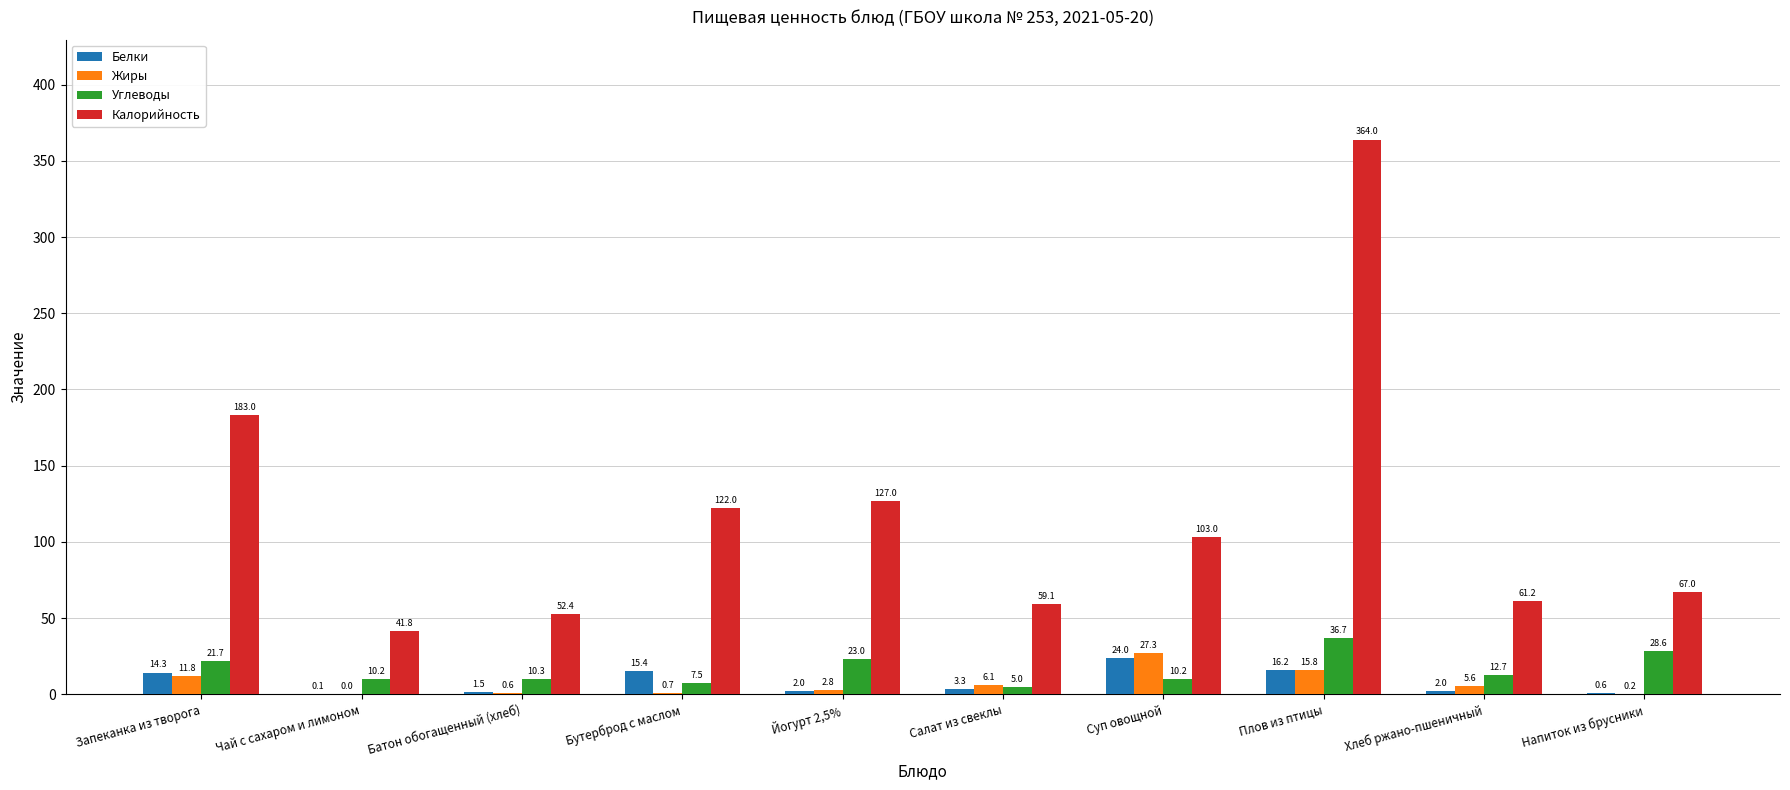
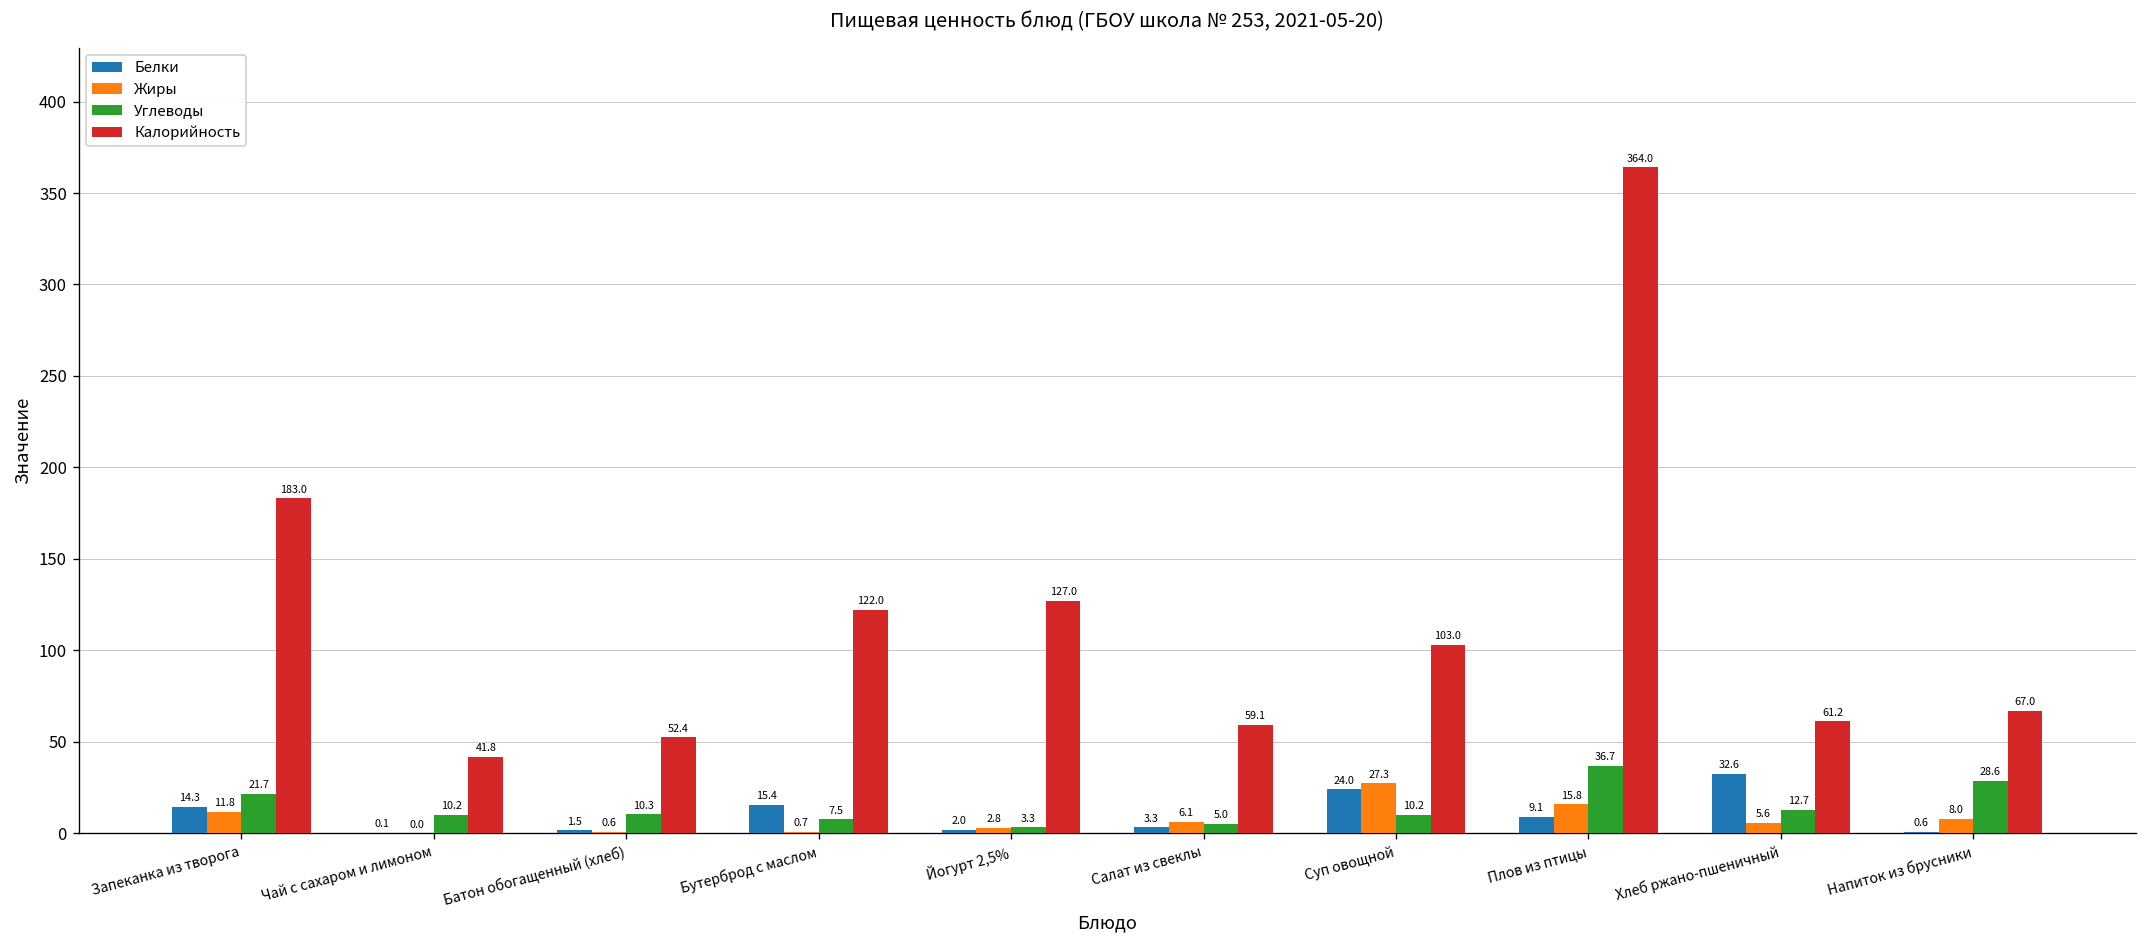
  {
    "Белки": {
      "Запеканка из творога": 14.3,
      "Чай с сахаром и лимоном": 0.1,
      "Батон обогащенный (хлеб)": 1.5,
      "Бутерброд с маслом": 15.4,
      "Йогурт 2,5%": 2.0,
      "Салат из свеклы": 3.3,
      "Суп овощной": 24.0,
-     "Плов из птицы": 16.2,
-     "Хлеб ржано-пшеничный": 2.0,
+     "Плов из птицы": 9.1,
+     "Хлеб ржано-пшеничный": 32.6,
      "Напиток из брусники": 0.6
    },
    "Жиры": {
      "Запеканка из творога": 11.8,
      "Чай с сахаром и лимоном": 0.0,
      "Батон обогащенный (хлеб)": 0.6,
      "Бутерброд с маслом": 0.7,
      "Йогурт 2,5%": 2.8,
      "Салат из свеклы": 6.1,
      "Суп овощной": 27.3,
      "Плов из птицы": 15.8,
      "Хлеб ржано-пшеничный": 5.6,
-     "Напиток из брусники": 0.2
+     "Напиток из брусники": 8.0
    },
    "Углеводы": {
      "Запеканка из творога": 21.7,
      "Чай с сахаром и лимоном": 10.2,
      "Батон обогащенный (хлеб)": 10.3,
      "Бутерброд с маслом": 7.5,
-     "Йогурт 2,5%": 23.0,
+     "Йогурт 2,5%": 3.3,
      "Салат из свеклы": 5.0,
      "Суп овощной": 10.2,
      "Плов из птицы": 36.7,
      "Хлеб ржано-пшеничный": 12.7,
      "Напиток из брусники": 28.6
    },
    "Калорийность": {
      "Запеканка из творога": 183.0,
      "Чай с сахаром и лимоном": 41.8,
      "Батон обогащенный (хлеб)": 52.4,
      "Бутерброд с маслом": 122.0,
      "Йогурт 2,5%": 127.0,
      "Салат из свеклы": 59.1,
      "Суп овощной": 103.0,
      "Плов из птицы": 364.0,
      "Хлеб ржано-пшеничный": 61.2,
      "Напиток из брусники": 67.0
    }
  }
